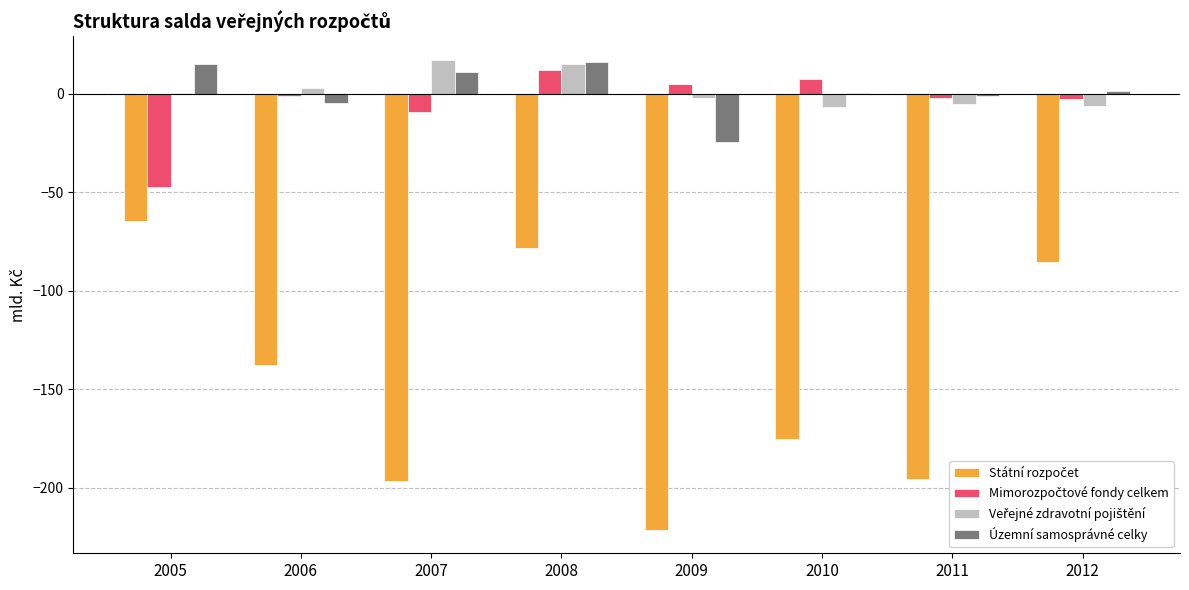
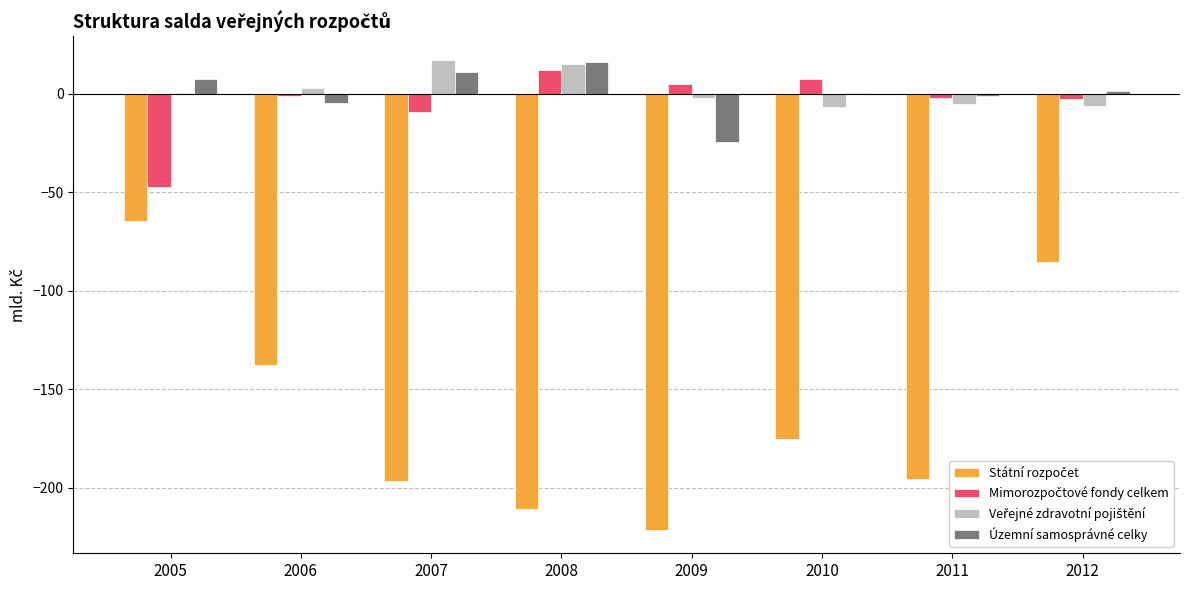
  {
    "Státní rozpočet": {
      "2005": -64,
      "2006": -138,
      "2007": -197,
-     "2008": -78,
+     "2008": -211,
      "2009": -221,
      "2010": -176,
      "2011": -196,
      "2012": -85
    },
    "Mimorozpočtové fondy celkem": {
      "2005": -47,
      "2007": -10,
      "2008": 12,
      "2009": 5,
      "2010": 7,
      "2011": -2,
      "2012": -3
    },
    "Veřejné zdravotní pojištění": {
      "2006": 3,
      "2007": 17,
      "2008": 15,
      "2009": -2,
      "2010": -7,
      "2011": -5,
      "2012": -6
    },
    "Územní samosprávné celky": {
-     "2005": 15,
+     "2005": 7,
      "2006": -4,
      "2007": 11,
      "2008": 16,
      "2009": -25,
      "2011": -1,
      "2012": 1
    }
  }
